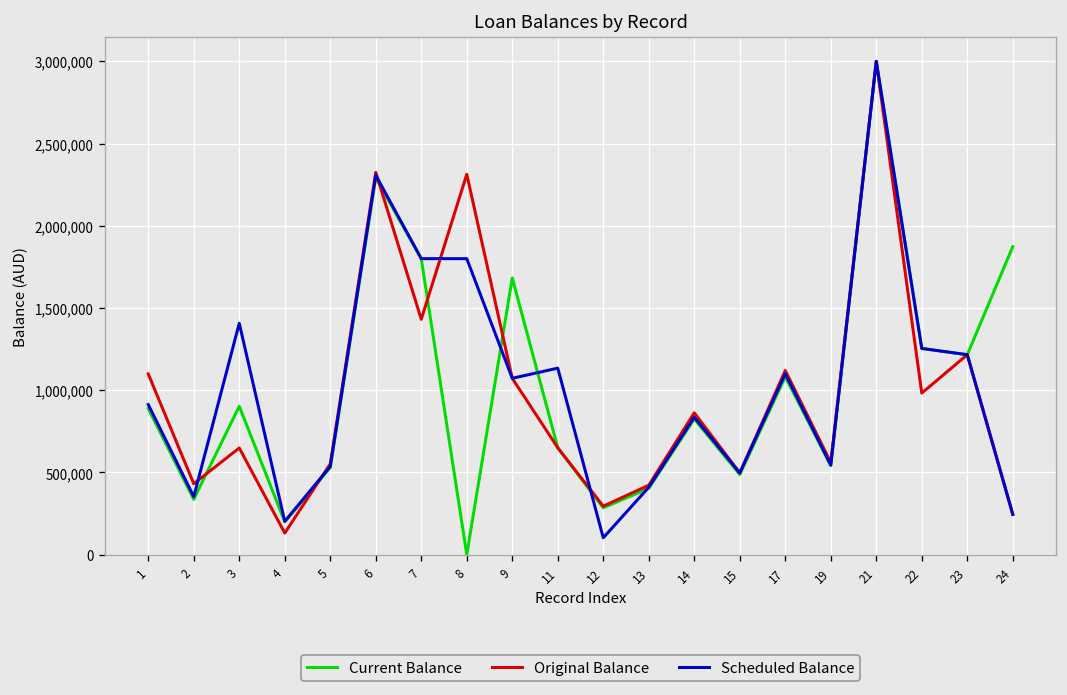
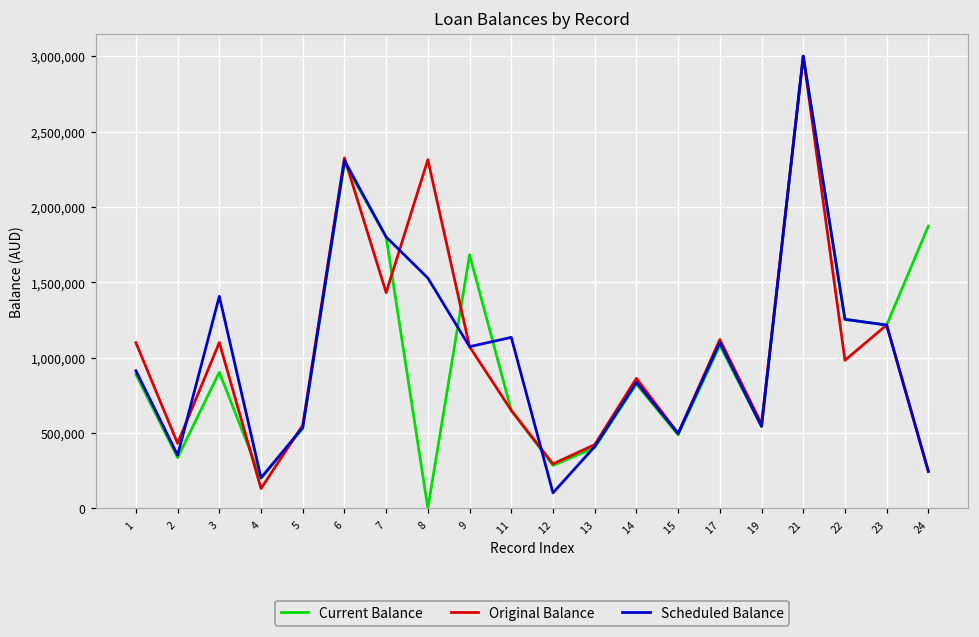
  {
    "Current Balance": {
      "1": "890,000",
      "3": "900,000",
      "8": "0",
      "9": "1,680,000",
      "24": "1,870,000"
    },
    "Original Balance": {
      "1": "1,100,000",
      "2": "430,000",
-     "3": "650,000",
+     "3": "1,100,000",
      "4": "130,000",
      "7": "1,430,000",
      "8": "2,310,000",
      "14": "860,000",
      "17": "1,120,000",
      "22": "980,000"
    },
    "Scheduled Balance": {
      "1": "910,000",
      "3": "1,410,000",
-     "8": "1,800,000",
+     "8": "1,530,000",
      "11": "1,130,000",
      "12": "100,000"
    }
  }
